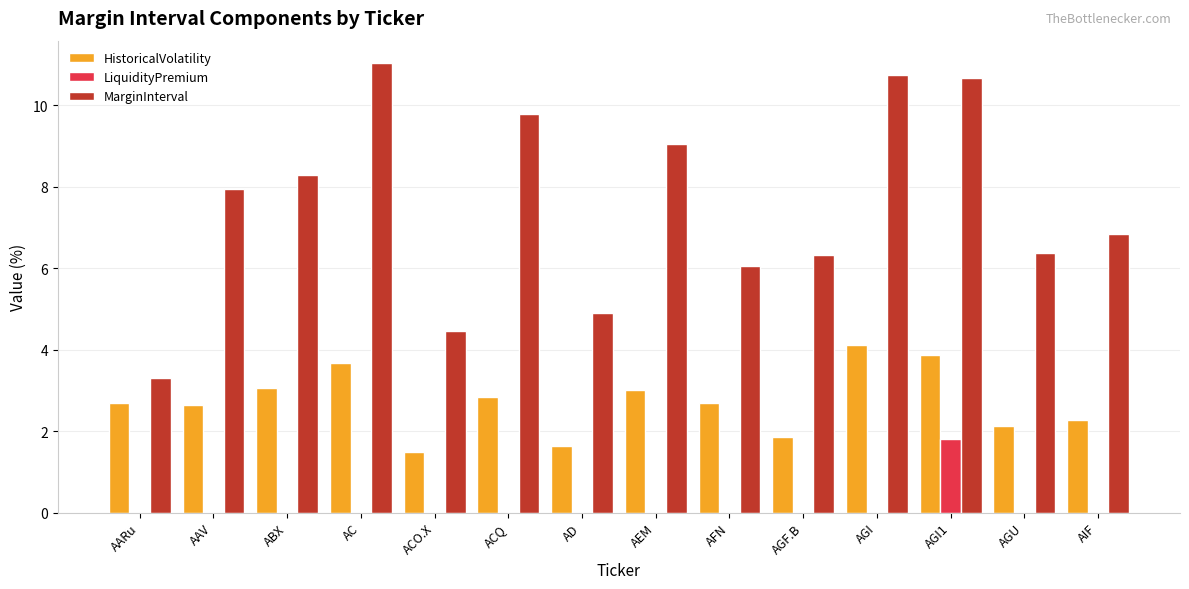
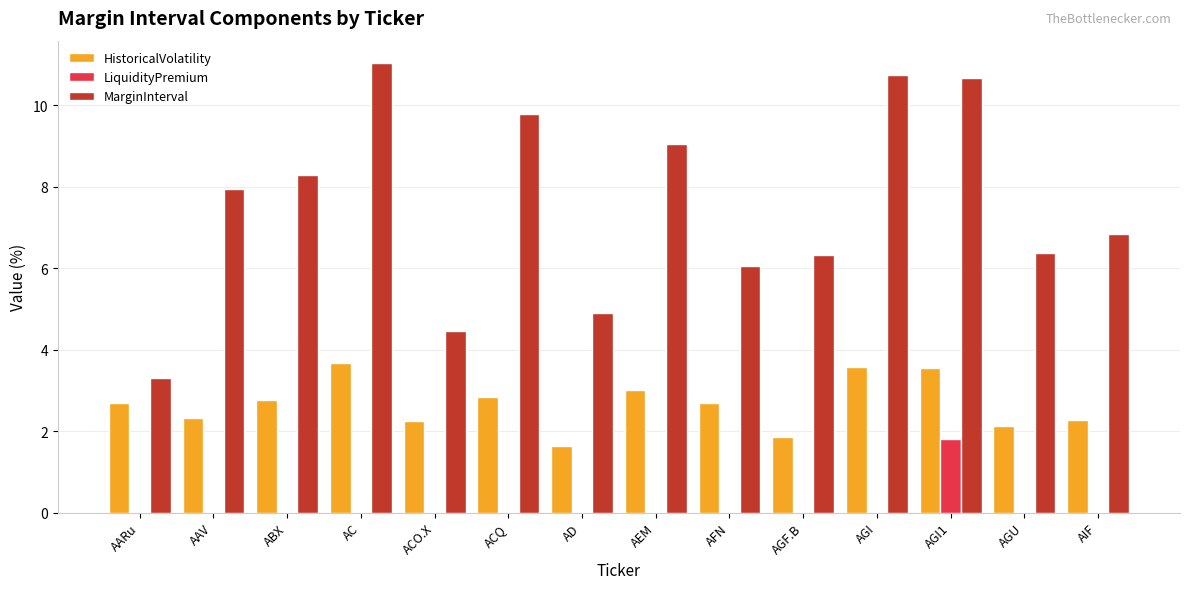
  {
    "HistoricalVolatility": {
      "AARu": 2.7,
-     "AAV": 2.6,
-     "ABX": 3.1,
+     "AAV": 2.3,
+     "ABX": 2.8,
      "AC": 3.7,
-     "ACO.X": 1.5,
+     "ACO.X": 2.2,
      "ACQ": 2.8,
      "AD": 1.6,
      "AEM": 3.0,
      "AFN": 2.7,
      "AGF.B": 1.9,
-     "AGI": 4.1,
-     "AGI1": 3.9,
+     "AGI": 3.6,
+     "AGI1": 3.6,
      "AGU": 2.1,
      "AIF": 2.3
    }
  }
